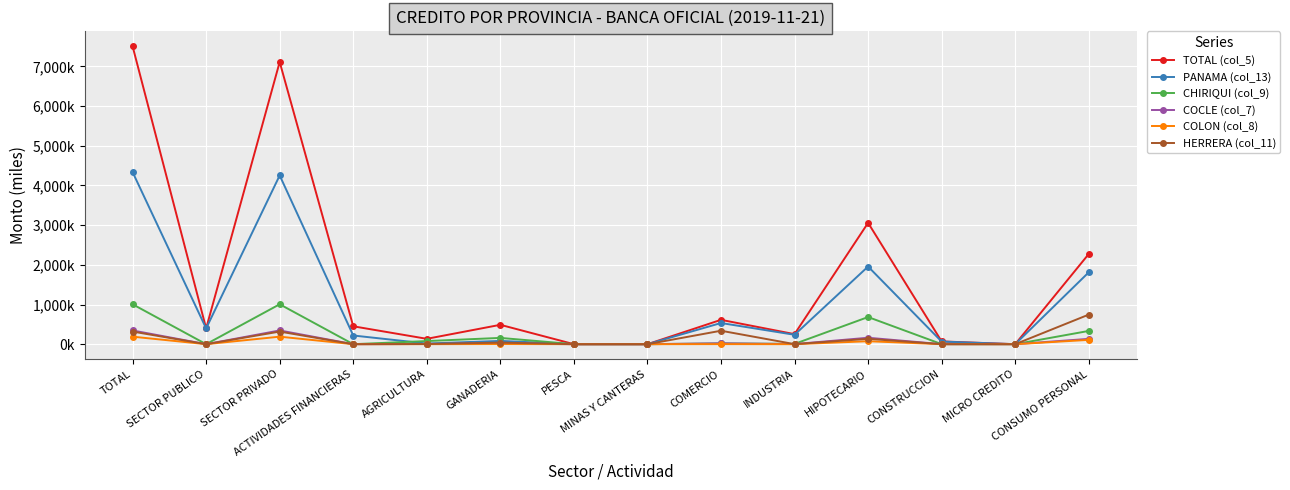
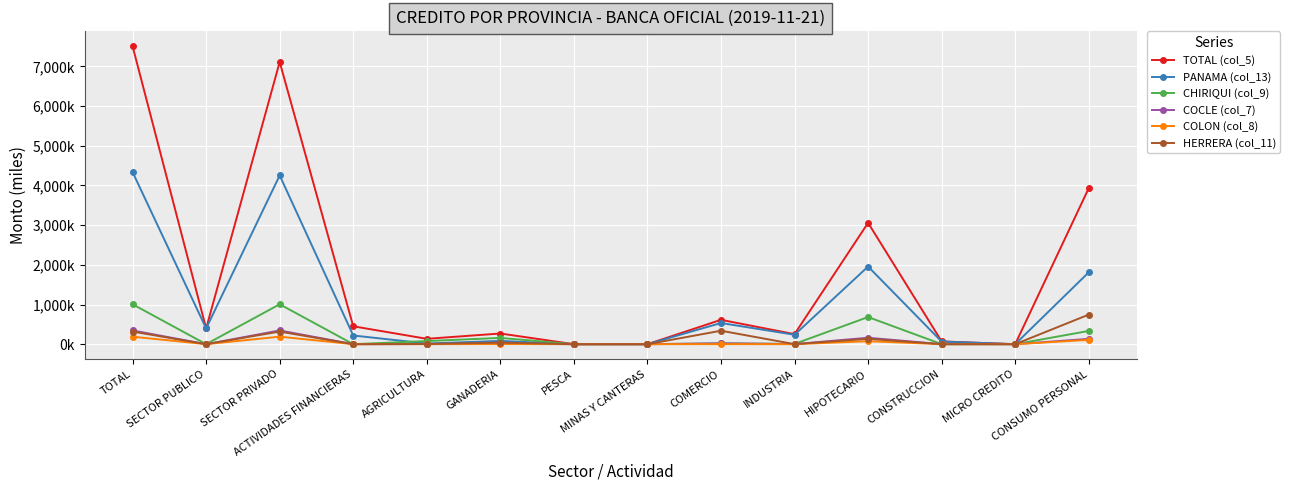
  {
    "TOTAL (col_5)": {
      "TOTAL": "7,500,000",
      "SECTOR PRIVADO": "7,100,000",
      "ACTIVIDADES FINANCIERAS": "500,000",
-     "GANADERIA": "500,000",
+     "GANADERIA": "300,000",
      "COMERCIO": "600,000",
      "HIPOTECARIO": "3,100,000",
-     "CONSUMO PERSONAL": "2,300,000"
+     "CONSUMO PERSONAL": "3,900,000"
    },
    "PANAMA (col_13)": {
      "TOTAL": "4,300,000",
      "SECTOR PRIVADO": "4,300,000",
      "ACTIVIDADES FINANCIERAS": "200,000",
      "COMERCIO": "500,000",
      "HIPOTECARIO": "2,000,000",
      "CONSUMO PERSONAL": "1,800,000"
    },
    "CHIRIQUI (col_9)": {
      "TOTAL": "1,000,000",
      "SECTOR PRIVADO": "1,000,000",
      "GANADERIA": "200,000",
      "HIPOTECARIO": "700,000",
      "CONSUMO PERSONAL": "300,000"
    },
    "COLON (col_8)": {
      "TOTAL": "200,000",
      "SECTOR PRIVADO": "200,000"
    },
    "HERRERA (col_11)": {
      "COMERCIO": "300,000",
      "CONSUMO PERSONAL": "700,000"
    }
  }
